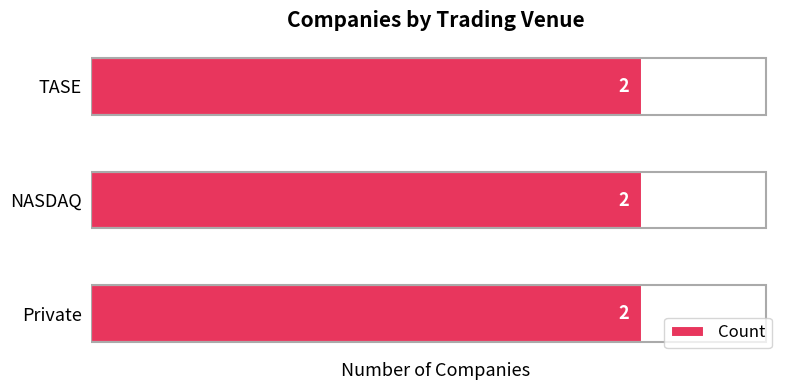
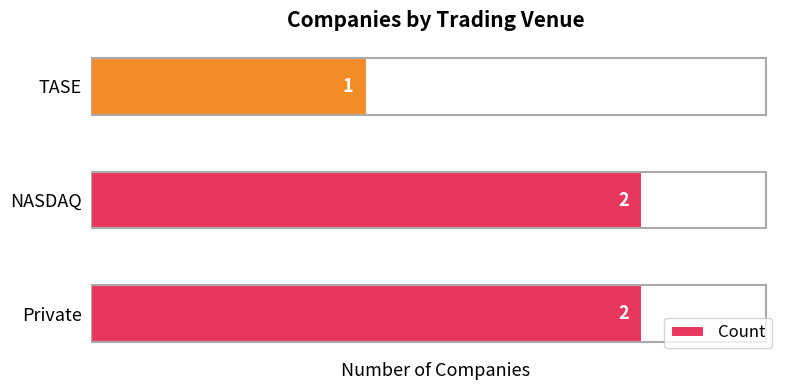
  {
-   "TASE": 2,
+   "TASE": 1,
    "NASDAQ": 2,
    "Private": 2
  }
